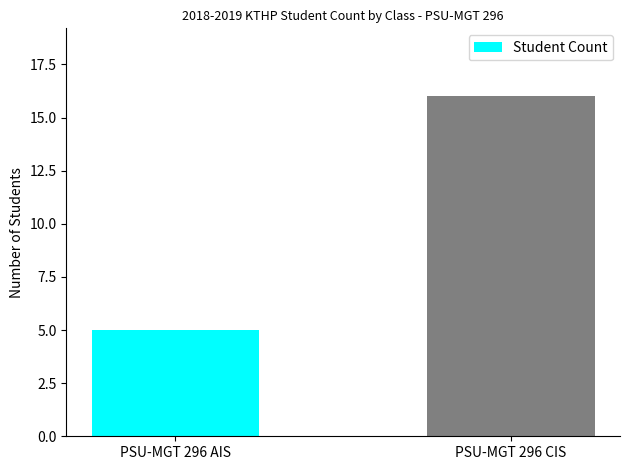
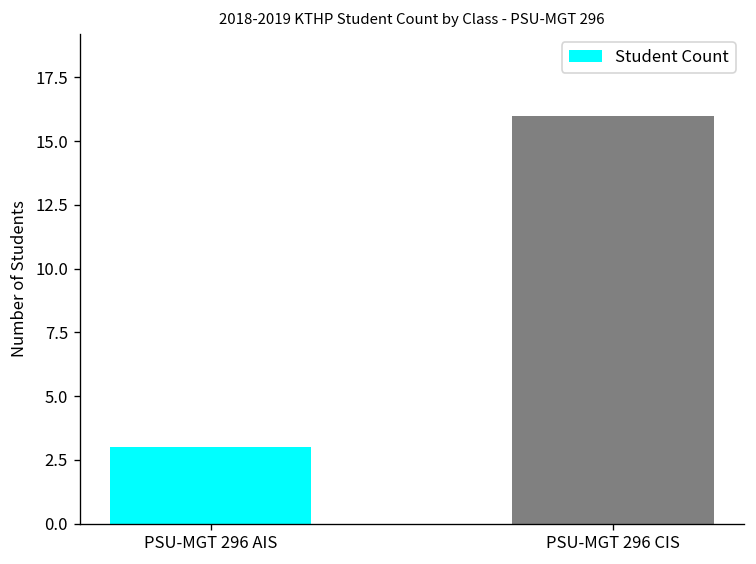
  {
-   "PSU-MGT 296 AIS": 5,
+   "PSU-MGT 296 AIS": 3,
    "PSU-MGT 296 CIS": 16
  }
